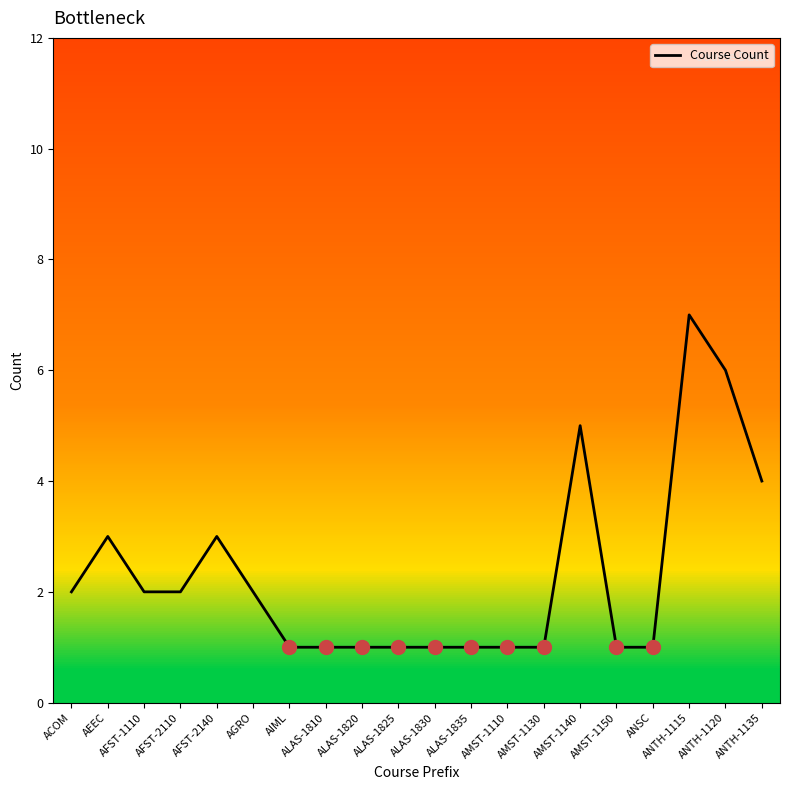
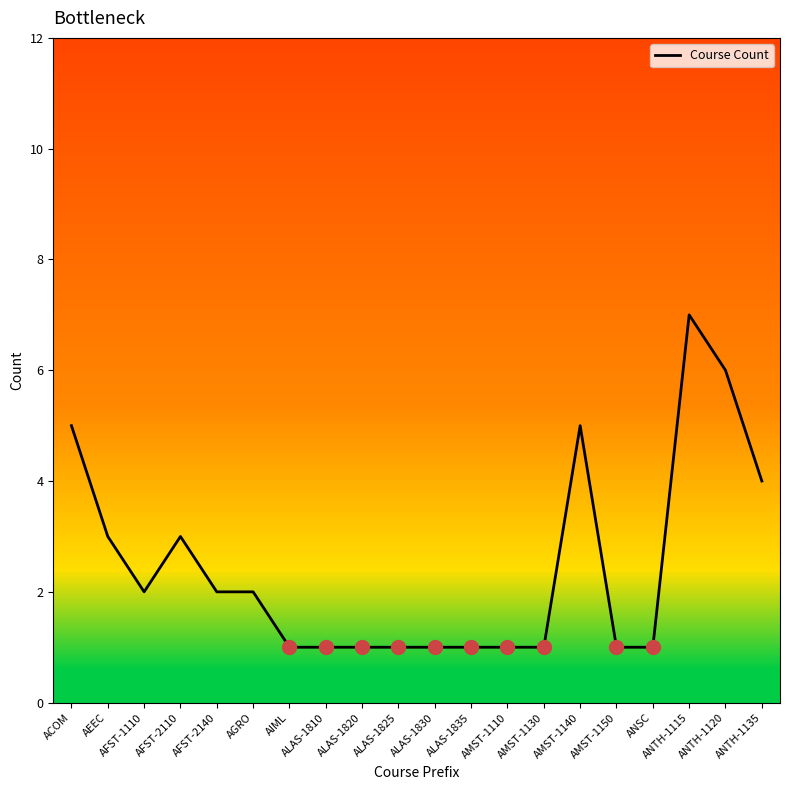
  {
    "Course Count": {
-     "ACOM": 2,
+     "ACOM": 5,
      "AEEC": 3,
      "AFST-1110": 2,
-     "AFST-2110": 2,
-     "AFST-2140": 3,
+     "AFST-2110": 3,
+     "AFST-2140": 2,
      "AGRO": 2,
      "AMST-1140": 5,
      "ANTH-1115": 7,
      "ANTH-1120": 6,
      "ANTH-1135": 4
    }
  }
